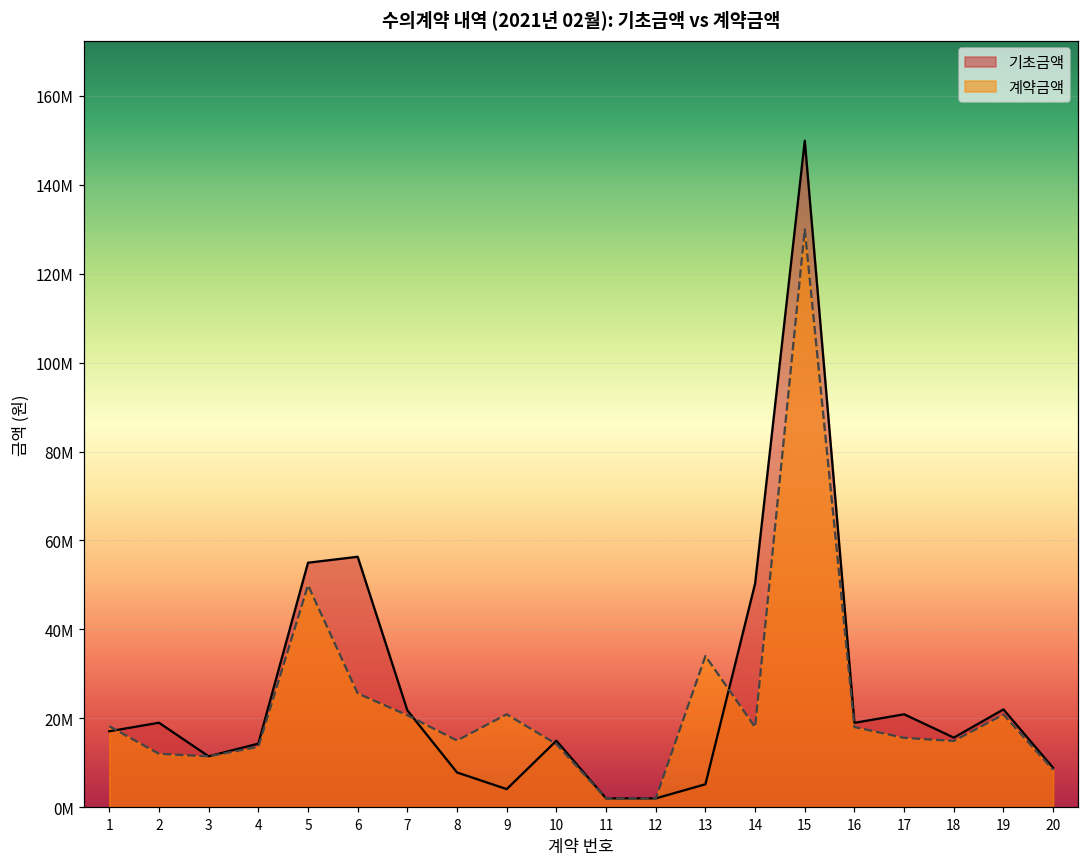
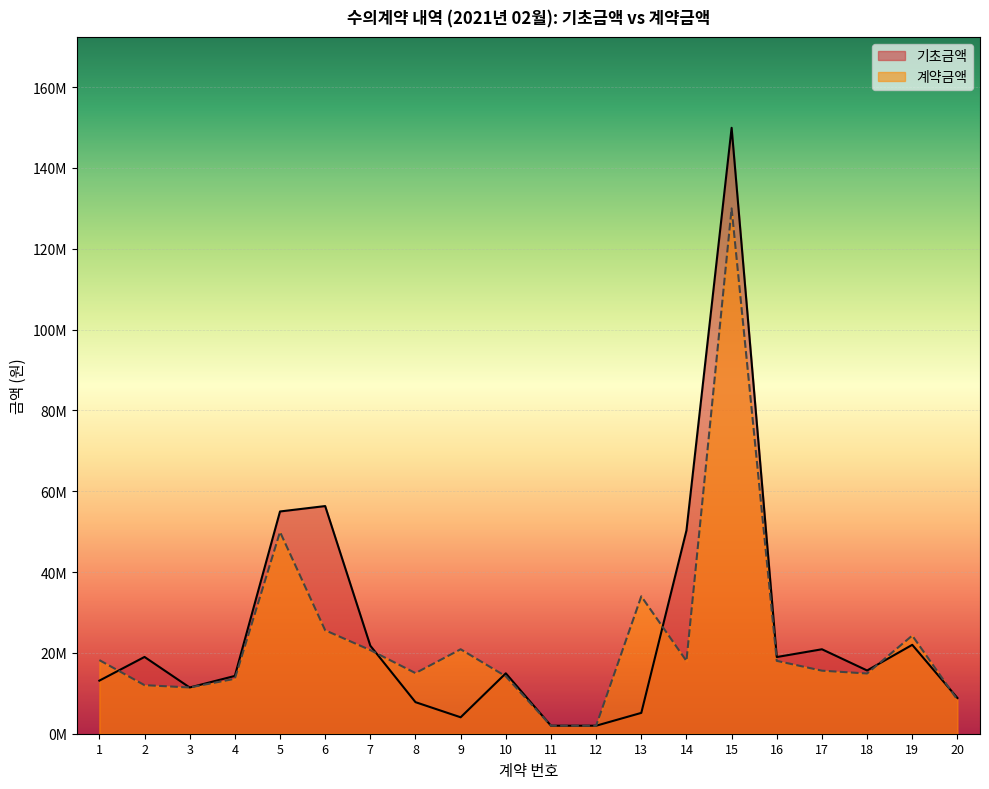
  {
    "기초금액": {
-     "1": 17000000,
+     "1": 13000000,
      "2": 19000000,
      "4": 14000000,
      "5": 55000000,
      "6": 56000000,
      "7": 22000000,
      "8": 8000000,
      "9": 4000000,
      "10": 15000000,
      "13": 5000000,
      "14": 50000000,
      "15": 150000000,
      "16": 19000000,
      "17": 21000000,
      "18": 16000000,
      "19": 22000000
    },
    "계약금액": {
      "1": 18000000,
      "2": 12000000,
      "4": 14000000,
      "5": 50000000,
      "6": 26000000,
      "7": 21000000,
      "8": 15000000,
      "9": 21000000,
      "10": 14000000,
      "13": 34000000,
      "14": 18000000,
      "15": 130000000,
      "16": 18000000,
      "17": 16000000,
      "18": 15000000,
-     "19": 21000000
+     "19": 24000000
    }
  }
